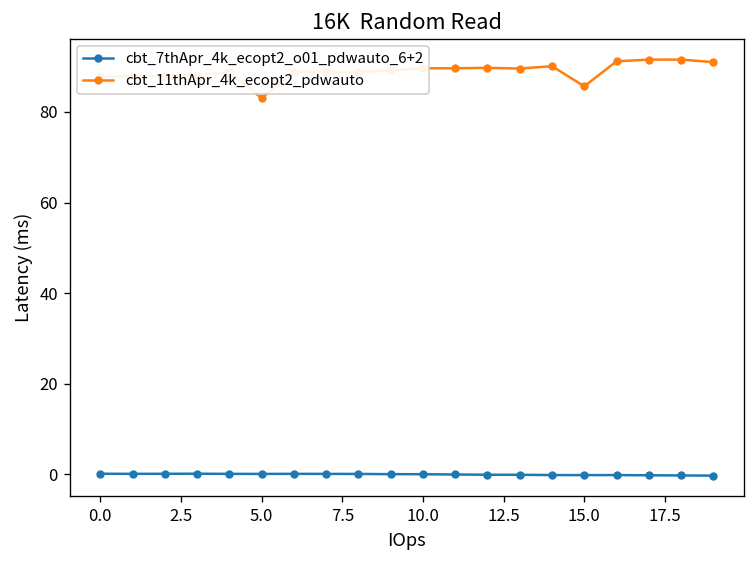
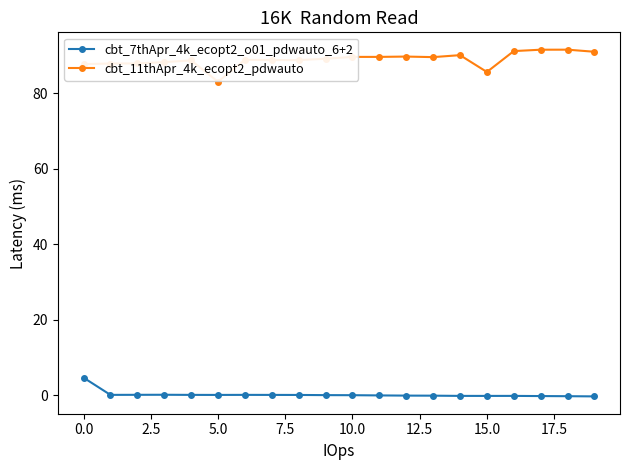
  {
    "cbt_7thApr_4k_ecopt2_o01_pdwauto_6+2": {
-     "0.0": 0,
+     "0.0": 5,
      "5.0": 0,
      "10.0": 0,
      "15.0": 0
    },
    "cbt_11thApr_4k_ecopt2_pdwauto": {
      "5.0": 83,
      "15.0": 86
    }
  }
